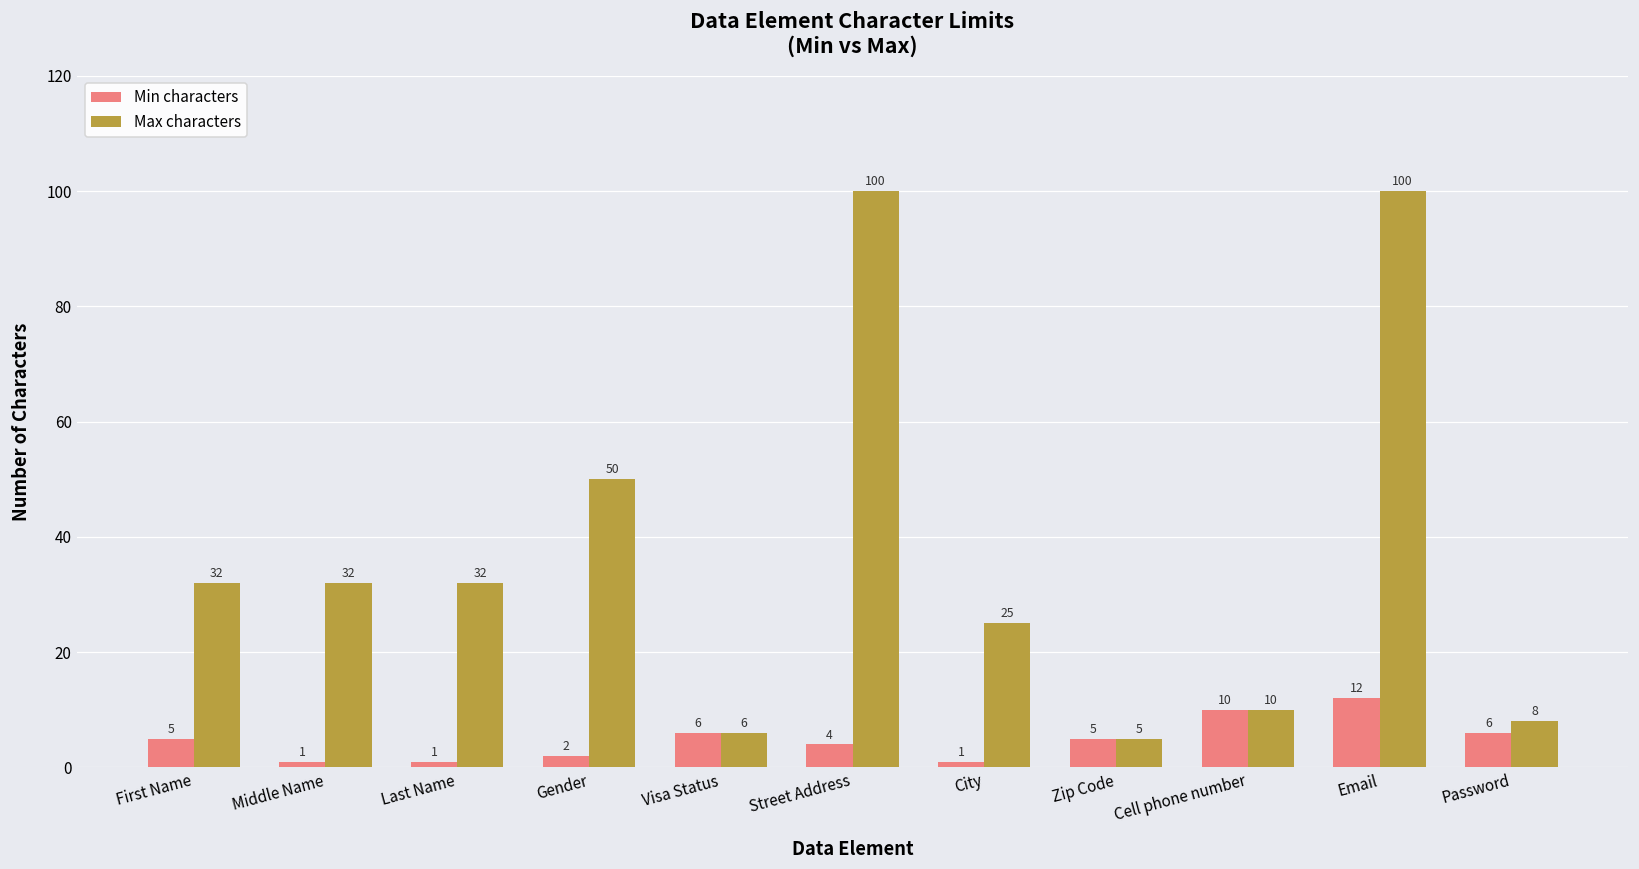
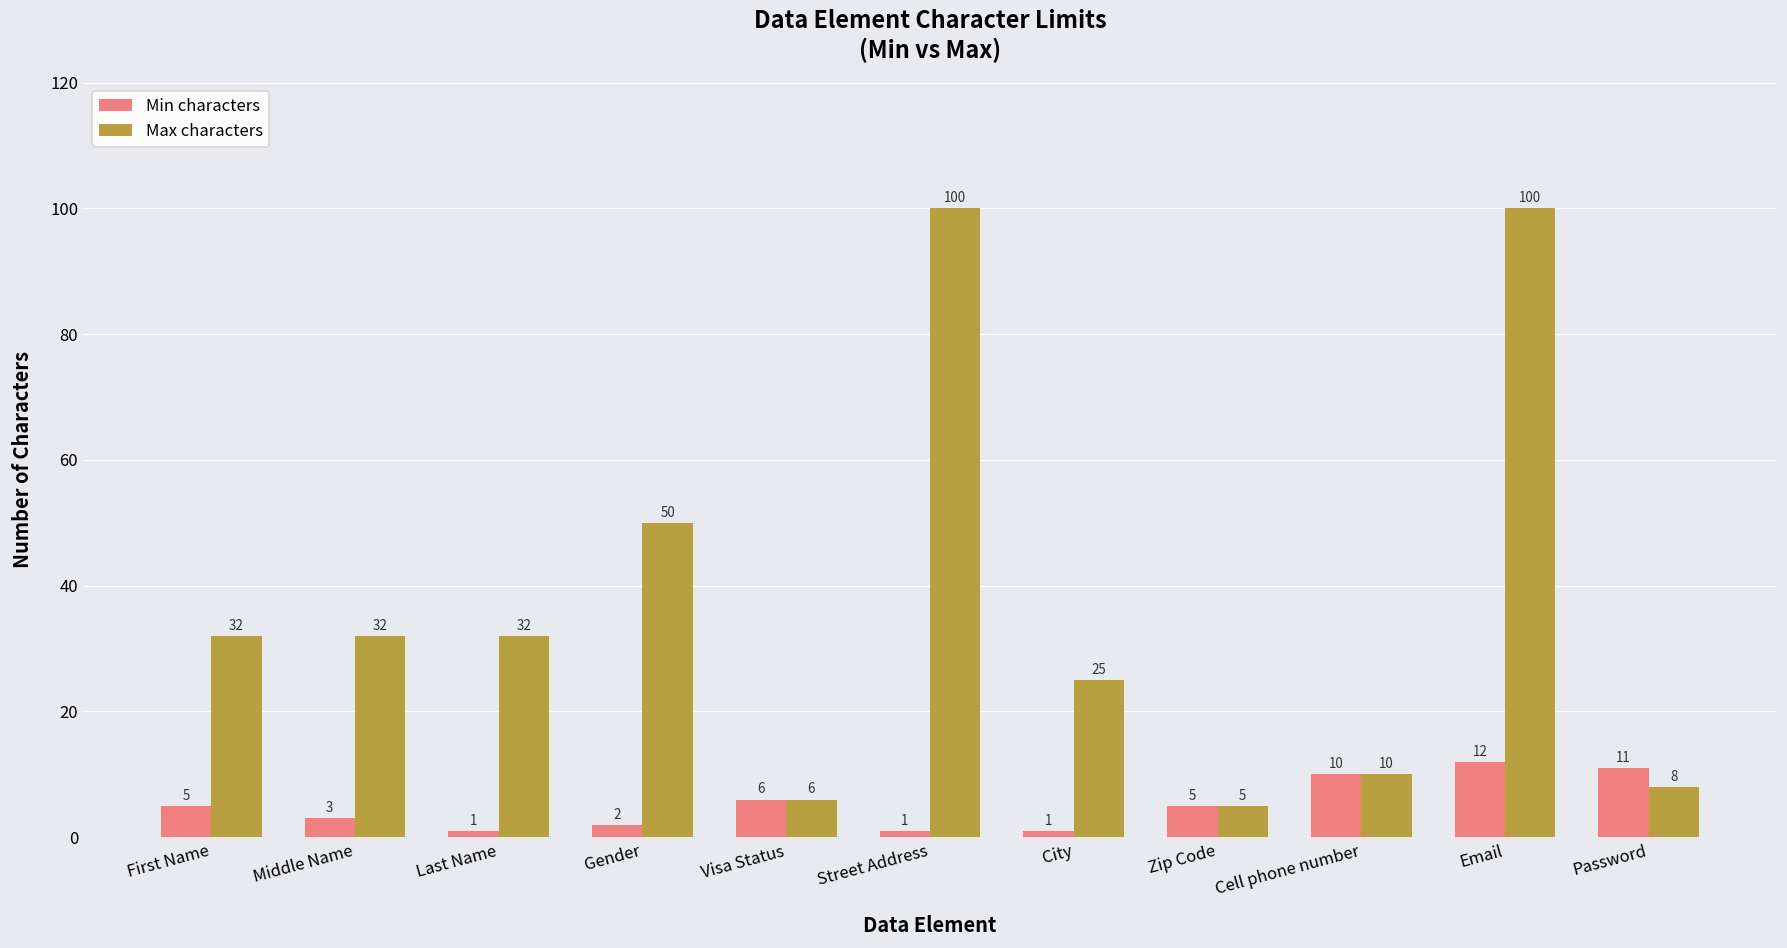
  {
    "Min characters": {
      "First Name": 5,
-     "Middle Name": 1,
+     "Middle Name": 3,
      "Last Name": 1,
      "Gender": 2,
      "Visa Status": 6,
-     "Street Address": 4,
+     "Street Address": 1,
      "City": 1,
      "Zip Code": 5,
      "Cell phone number": 10,
      "Email": 12,
-     "Password": 6
+     "Password": 11
    },
    "Max characters": {
      "First Name": 32,
      "Middle Name": 32,
      "Last Name": 32,
      "Gender": 50,
      "Visa Status": 6,
      "Street Address": 100,
      "City": 25,
      "Zip Code": 5,
      "Cell phone number": 10,
      "Email": 100,
      "Password": 8
    }
  }
